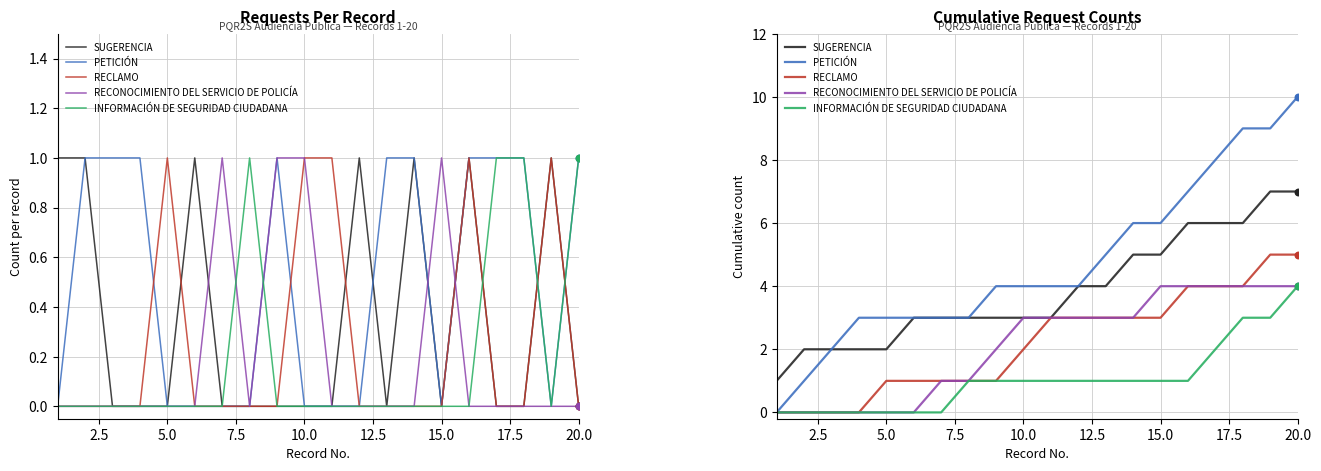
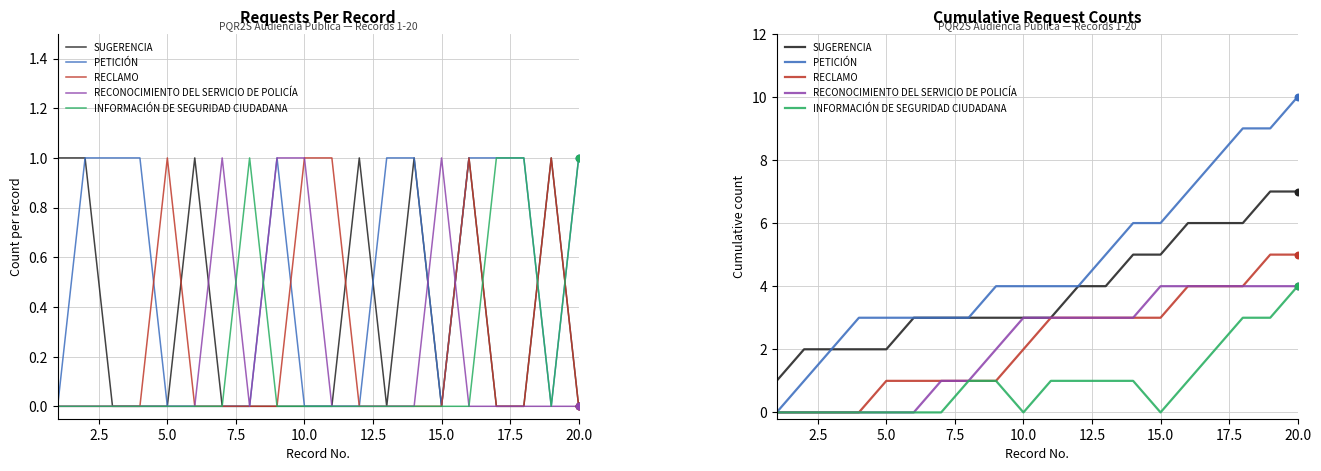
  {
    "Requests Per Record": {
      "RECLAMO": {
        "5.0": 1.00
      },
      "RECONOCIMIENTO DEL SERVICIO DE POLICÍA": {
        "15.0": 1.00
      }
    },
    "Cumulative Request Counts": {
      "INFORMACIÓN DE SEGURIDAD CIUDADANA": {
-       "10.0": 1,
-       "15.0": 1
+       "10.0": 0,
+       "15.0": 0
      }
    }
  }
